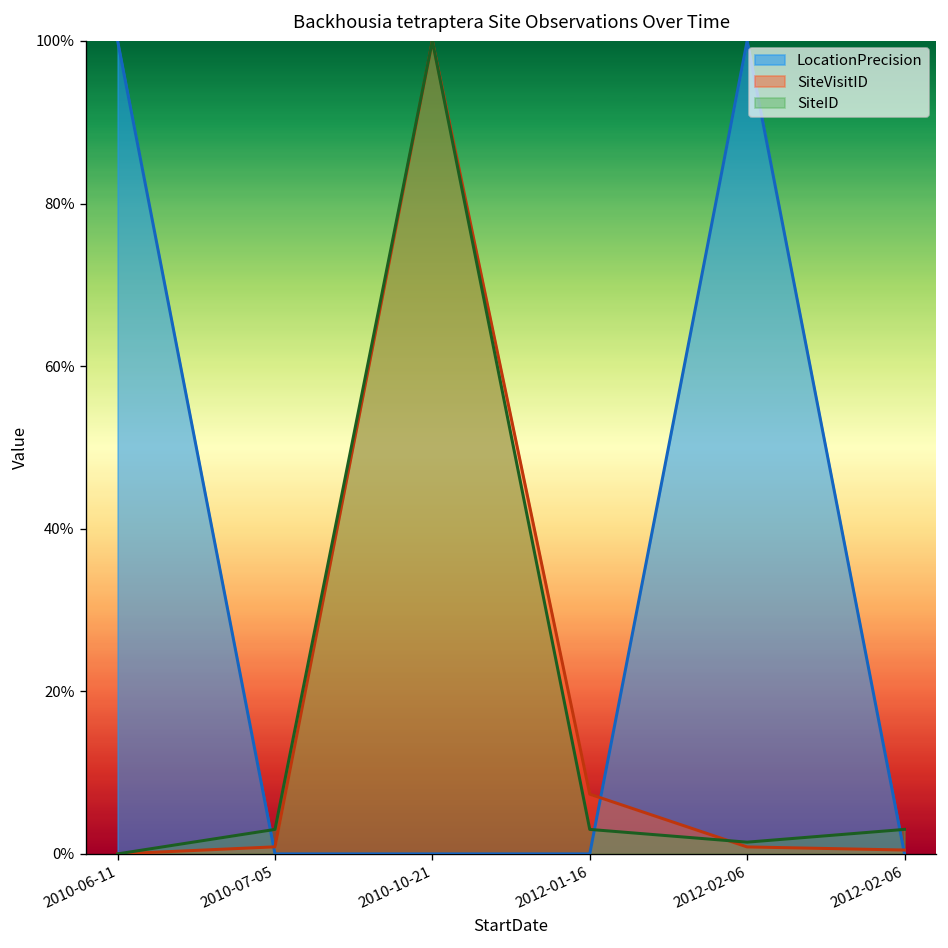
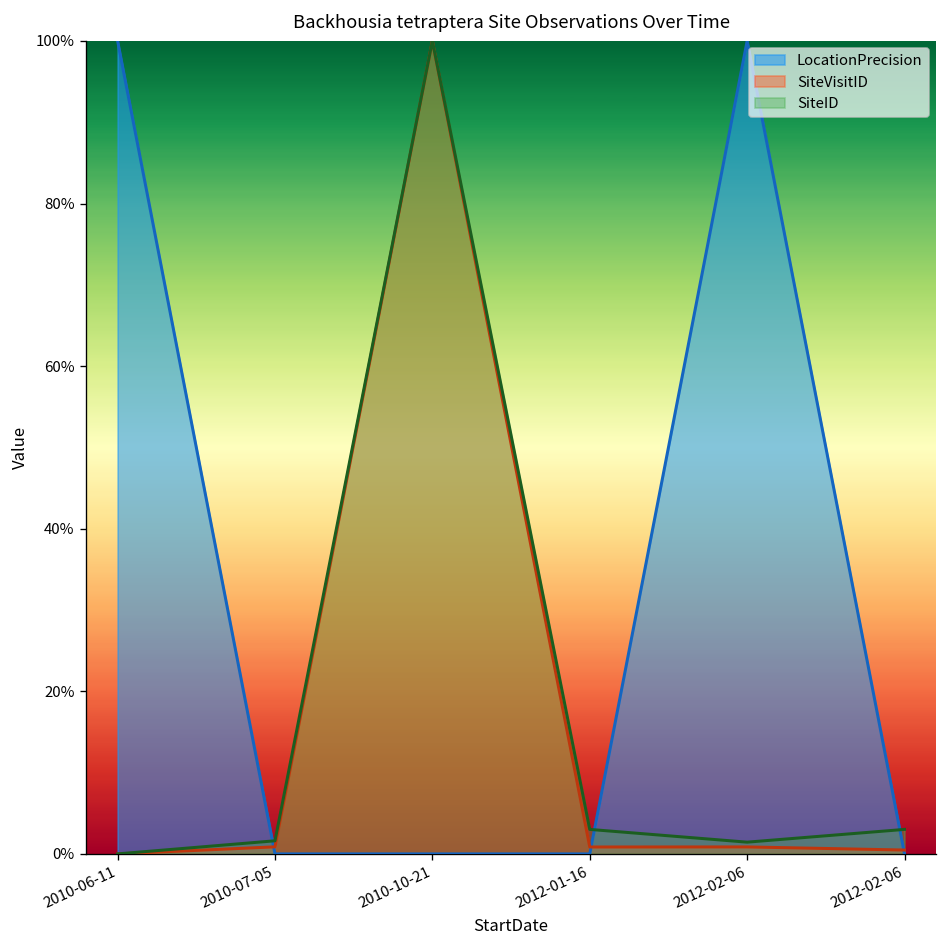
  {
    "LocationPrecision": {
      "2010-06-11": "100%",
      "2010-07-05": "0%",
      "2010-10-21": "0%",
      "2012-01-16": "0%"
    },
    "SiteVisitID": {
      "2010-07-05": "1%",
-     "2012-01-16": "7%"
+     "2012-01-16": "1%"
    },
    "SiteID": {
-     "2010-07-05": "3%",
+     "2010-07-05": "2%",
      "2012-01-16": "3%"
    }
  }
